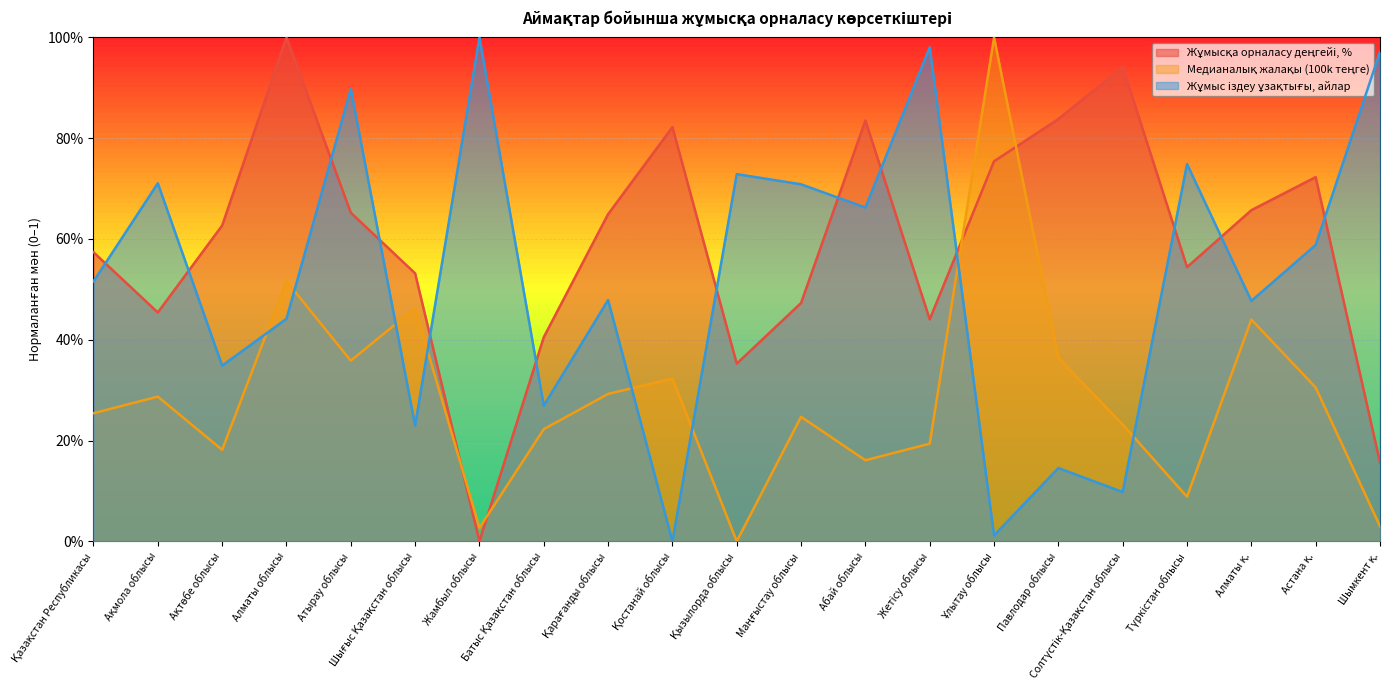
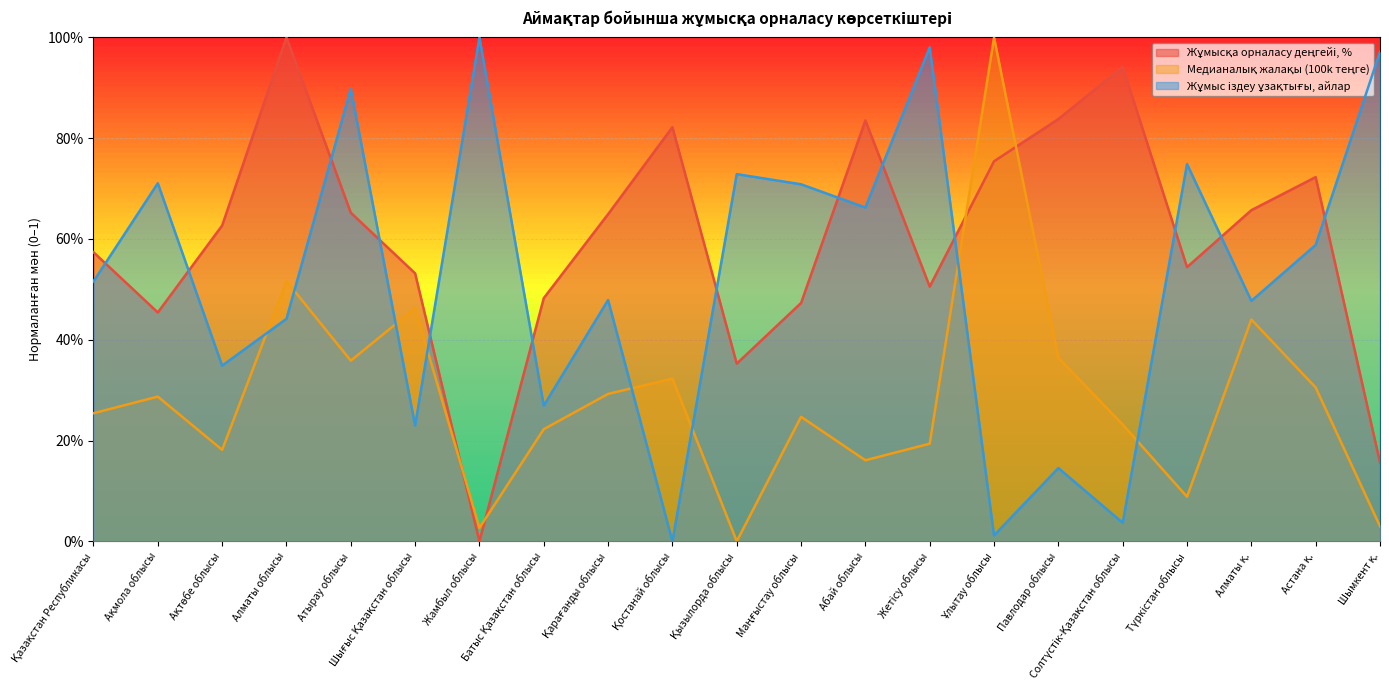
  {
    "Жұмысқа орналасу деңгейі, %": {
      "Қазақстан Республикасы": "57%",
      "Ақмола облысы": "45%",
      "Ақтөбе облысы": "63%",
      "Алматы облысы": "100%",
      "Атырау облысы": "65%",
      "Шығыс Қазақстан облысы": "53%",
      "Жамбыл облысы": "0%",
-     "Батыс Қазақстан облысы": "41%",
+     "Батыс Қазақстан облысы": "48%",
      "Қарағанды облысы": "65%",
      "Қостанай облысы": "82%",
      "Қызылорда облысы": "35%",
      "Маңғыстау облысы": "47%",
      "Абай облысы": "84%",
-     "Жетісу облысы": "44%",
+     "Жетісу облысы": "51%",
      "Ұлытау облысы": "75%",
      "Павлодар облысы": "84%",
      "Солтүстік-Қазақстан облысы": "94%",
      "Түркістан облысы": "54%",
      "Алматы қ.": "66%",
      "Астана қ.": "72%",
      "Шымкент қ.": "16%"
    },
    "Медианалық жалақы (100k теңге)": {
      "Қазақстан Республикасы": "25%",
      "Ақмола облысы": "29%",
      "Ақтөбе облысы": "18%",
      "Алматы облысы": "52%",
      "Атырау облысы": "36%",
      "Шығыс Қазақстан облысы": "46%",
      "Жамбыл облысы": "3%",
      "Батыс Қазақстан облысы": "22%",
      "Қарағанды облысы": "29%",
      "Қостанай облысы": "32%",
      "Қызылорда облысы": "0%",
      "Маңғыстау облысы": "25%",
      "Абай облысы": "16%",
      "Жетісу облысы": "19%",
      "Ұлытау облысы": "100%",
      "Павлодар облысы": "36%",
      "Солтүстік-Қазақстан облысы": "23%",
      "Түркістан облысы": "9%",
      "Алматы қ.": "44%",
      "Астана қ.": "31%",
      "Шымкент қ.": "3%"
    },
    "Жұмыс іздеу ұзақтығы, айлар": {
      "Қазақстан Республикасы": "52%",
      "Ақмола облысы": "71%",
      "Ақтөбе облысы": "35%",
      "Алматы облысы": "44%",
      "Атырау облысы": "90%",
      "Шығыс Қазақстан облысы": "23%",
      "Жамбыл облысы": "100%",
      "Батыс Қазақстан облысы": "27%",
      "Қарағанды облысы": "48%",
      "Қостанай облысы": "0%",
      "Қызылорда облысы": "73%",
      "Маңғыстау облысы": "71%",
      "Абай облысы": "66%",
      "Жетісу облысы": "98%",
      "Ұлытау облысы": "1%",
      "Павлодар облысы": "15%",
-     "Солтүстік-Қазақстан облысы": "10%",
+     "Солтүстік-Қазақстан облысы": "4%",
      "Түркістан облысы": "75%",
      "Алматы қ.": "48%",
      "Астана қ.": "59%",
      "Шымкент қ.": "97%"
    }
  }
